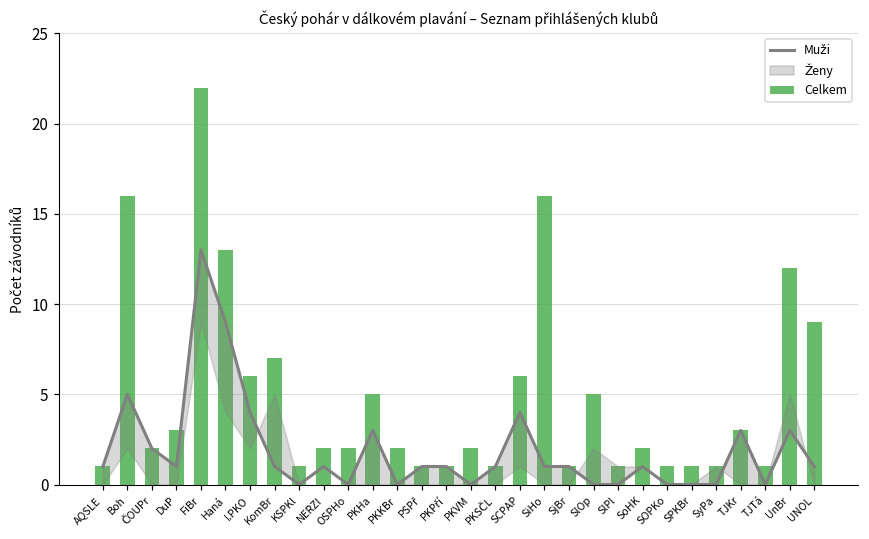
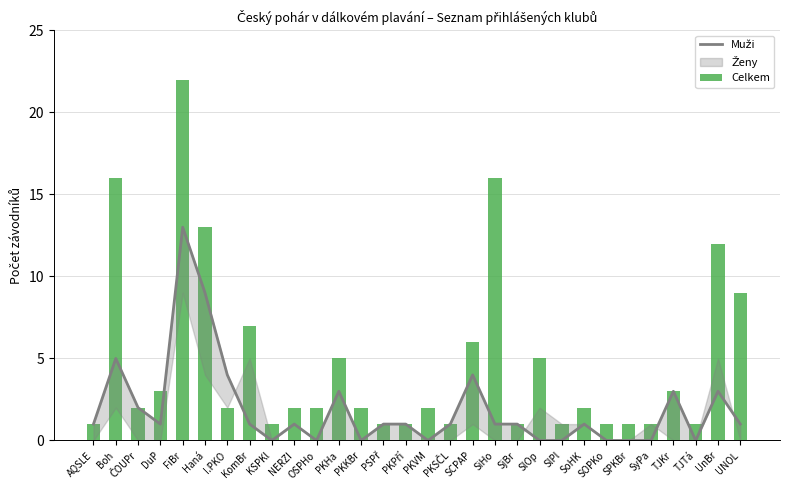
  {
    "Celkem": {
      "AQSLE": 1,
      "Boh": 16,
      "ČOUPr": 2,
      "DuP": 3,
      "FiBr": 22,
      "Haná": 13,
-     "I.PKO": 6,
+     "I.PKO": 2,
      "KomBr": 7,
      "KSPKl": 1,
      "NERZI": 2,
      "OSPHo": 2,
      "PKHa": 5,
      "PKKBr": 2,
      "PSPř": 1,
      "PKPří": 1,
      "PKVM": 2,
      "PKSČL": 1,
      "SCPAP": 6,
      "SiHo": 16,
      "SjBr": 1,
      "SlOp": 5,
      "SlPl": 1,
      "SoHK": 2,
      "SOPKo": 1,
      "SPKBr": 1,
      "SyPa": 1,
      "TJKr": 3,
      "TJTá": 1,
      "UnBr": 12,
      "UNOL": 9
    }
  }
